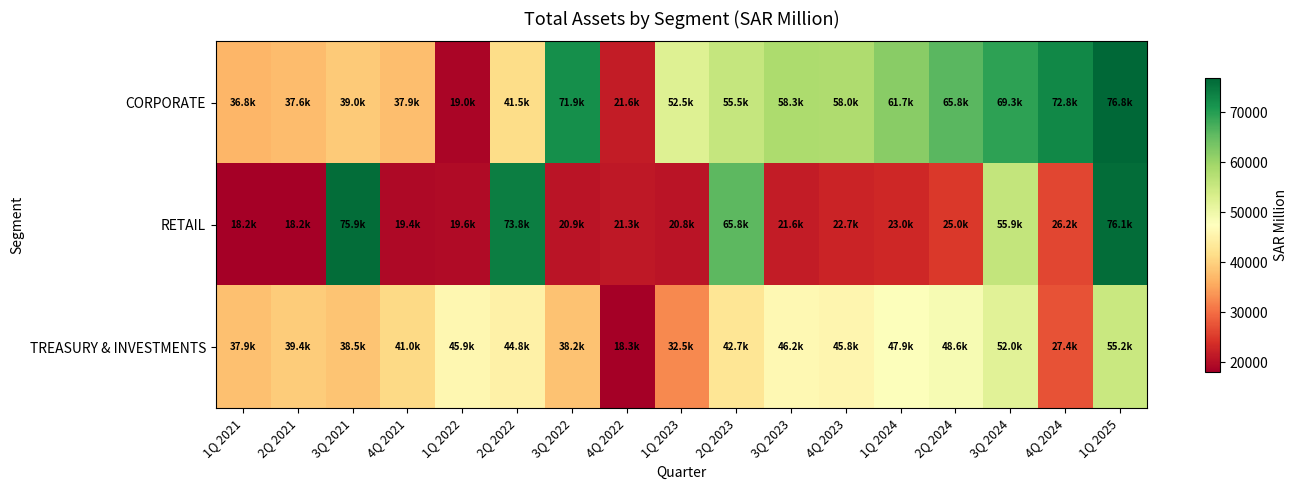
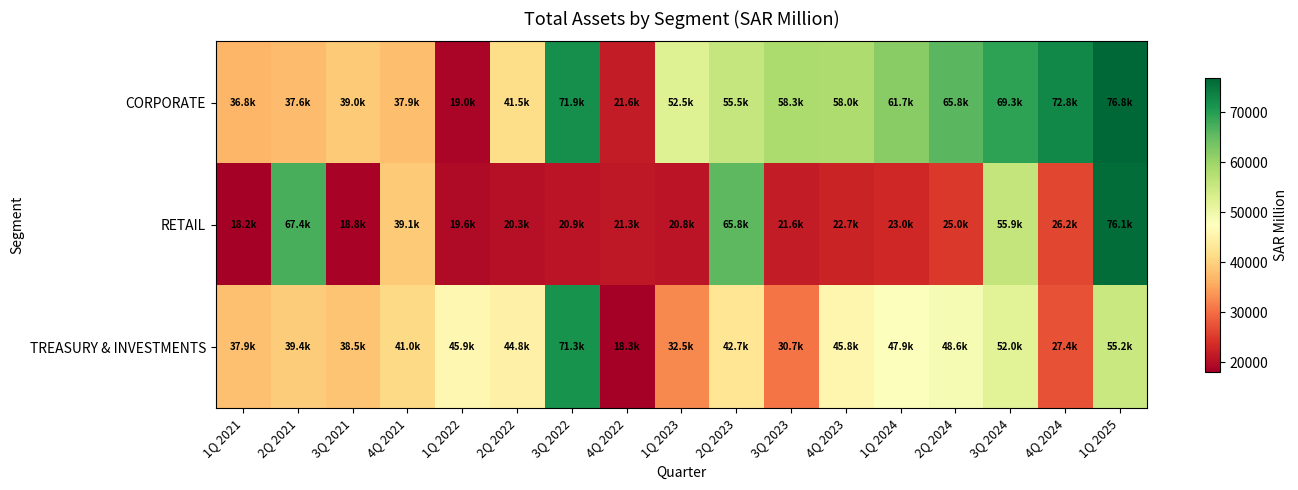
  {
    "CORPORATE": {
      "1Q 2021": "36.8k",
      "2Q 2021": "37.6k",
      "3Q 2021": "39.0k",
      "4Q 2021": "37.9k",
      "1Q 2022": "19.0k",
      "2Q 2022": "41.5k",
      "3Q 2022": "71.9k",
      "4Q 2022": "21.6k",
      "1Q 2023": "52.5k",
      "2Q 2023": "55.5k",
      "3Q 2023": "58.3k",
      "4Q 2023": "58.0k",
      "1Q 2024": "61.7k",
      "2Q 2024": "65.8k",
      "3Q 2024": "69.3k",
      "4Q 2024": "72.8k",
      "1Q 2025": "76.8k"
    },
    "RETAIL": {
      "1Q 2021": "18.2k",
-     "2Q 2021": "18.2k",
-     "3Q 2021": "75.9k",
-     "4Q 2021": "19.4k",
+     "2Q 2021": "67.4k",
+     "3Q 2021": "18.8k",
+     "4Q 2021": "39.1k",
      "1Q 2022": "19.6k",
-     "2Q 2022": "73.8k",
+     "2Q 2022": "20.3k",
      "3Q 2022": "20.9k",
      "4Q 2022": "21.3k",
      "1Q 2023": "20.8k",
      "2Q 2023": "65.8k",
      "3Q 2023": "21.6k",
      "4Q 2023": "22.7k",
      "1Q 2024": "23.0k",
      "2Q 2024": "25.0k",
      "3Q 2024": "55.9k",
      "4Q 2024": "26.2k",
      "1Q 2025": "76.1k"
    },
    "TREASURY & INVESTMENTS": {
      "1Q 2021": "37.9k",
      "2Q 2021": "39.4k",
      "3Q 2021": "38.5k",
      "4Q 2021": "41.0k",
      "1Q 2022": "45.9k",
      "2Q 2022": "44.8k",
-     "3Q 2022": "38.2k",
+     "3Q 2022": "71.3k",
      "4Q 2022": "18.3k",
      "1Q 2023": "32.5k",
      "2Q 2023": "42.7k",
-     "3Q 2023": "46.2k",
+     "3Q 2023": "30.7k",
      "4Q 2023": "45.8k",
      "1Q 2024": "47.9k",
      "2Q 2024": "48.6k",
      "3Q 2024": "52.0k",
      "4Q 2024": "27.4k",
      "1Q 2025": "55.2k"
    }
  }
